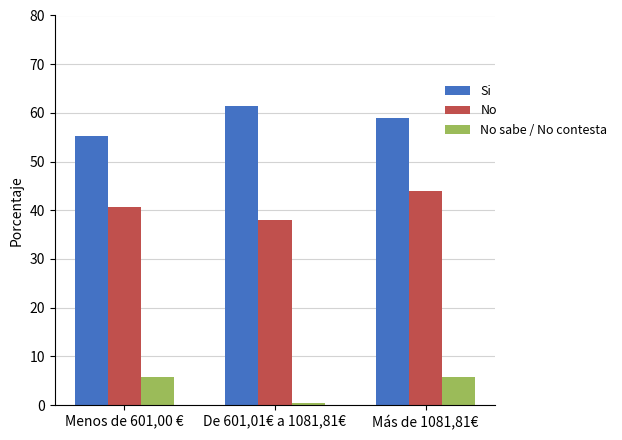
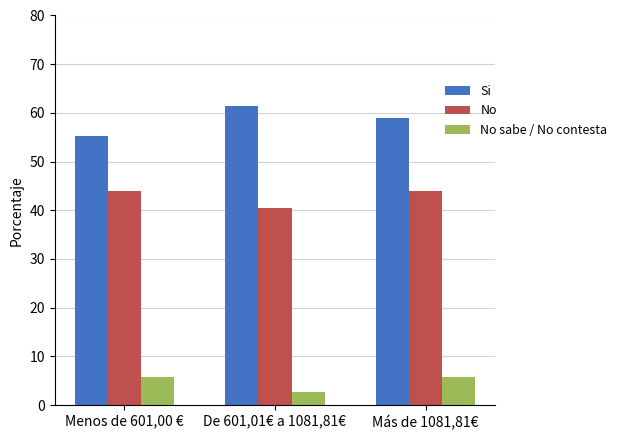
  {
    "Si": {
      "Menos de 601,00 €": 55,
      "De 601,01€ a 1081,81€": 62,
      "Más de 1081,81€": 59
    },
    "No": {
-     "Menos de 601,00 €": 41,
-     "De 601,01€ a 1081,81€": 38,
+     "Menos de 601,00 €": 44,
+     "De 601,01€ a 1081,81€": 41,
      "Más de 1081,81€": 44
    },
    "No sabe / No contesta": {
      "Menos de 601,00 €": 6,
-     "De 601,01€ a 1081,81€": 1,
+     "De 601,01€ a 1081,81€": 3,
      "Más de 1081,81€": 6
    }
  }
